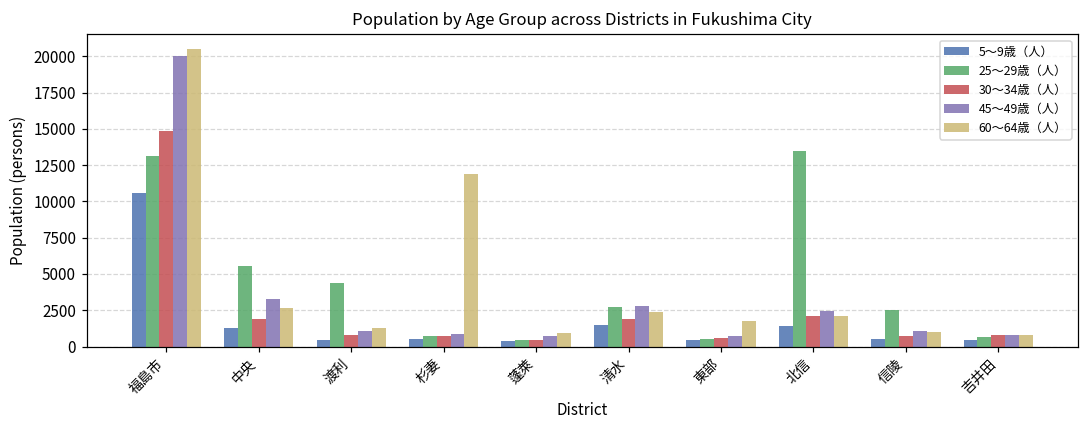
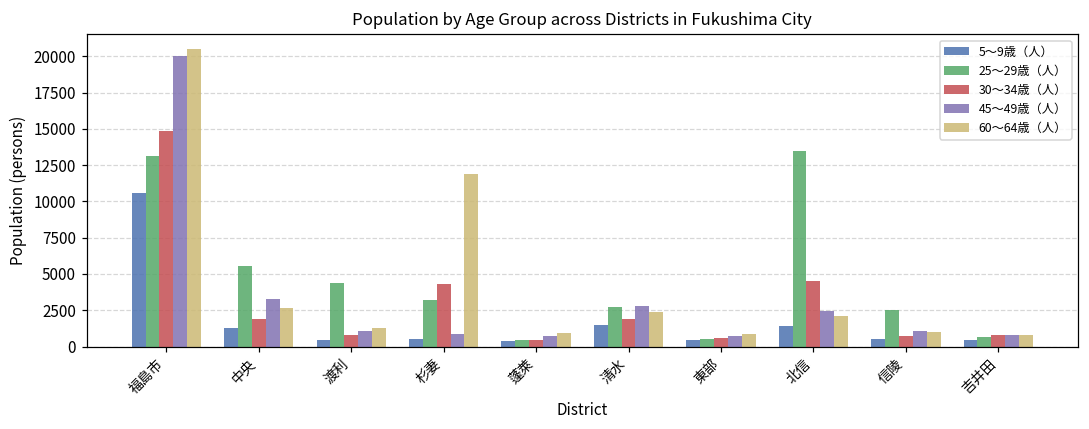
  {
    "25～29歳（人）": {
      "福島市": 13200,
      "中央": 5500,
      "渡利": 4400,
-     "杉妻": 700,
+     "杉妻": 3200,
      "蓬萊": 400,
      "清水": 2700,
      "東部": 500,
      "北信": 13500,
      "信陵": 2500,
      "吉井田": 600
    },
    "30～34歳（人）": {
      "福島市": 14900,
      "中央": 1900,
      "渡利": 800,
-     "杉妻": 700,
+     "杉妻": 4300,
      "蓬萊": 500,
      "清水": 1900,
      "東部": 600,
-     "北信": 2100,
+     "北信": 4500,
      "信陵": 700,
      "吉井田": 800
    },
    "60～64歳（人）": {
      "福島市": 20500,
      "中央": 2700,
      "渡利": 1300,
      "杉妻": 11900,
      "蓬萊": 900,
      "清水": 2400,
-     "東部": 1800,
+     "東部": 900,
      "北信": 2100,
      "信陵": 1000,
      "吉井田": 800
    }
  }
